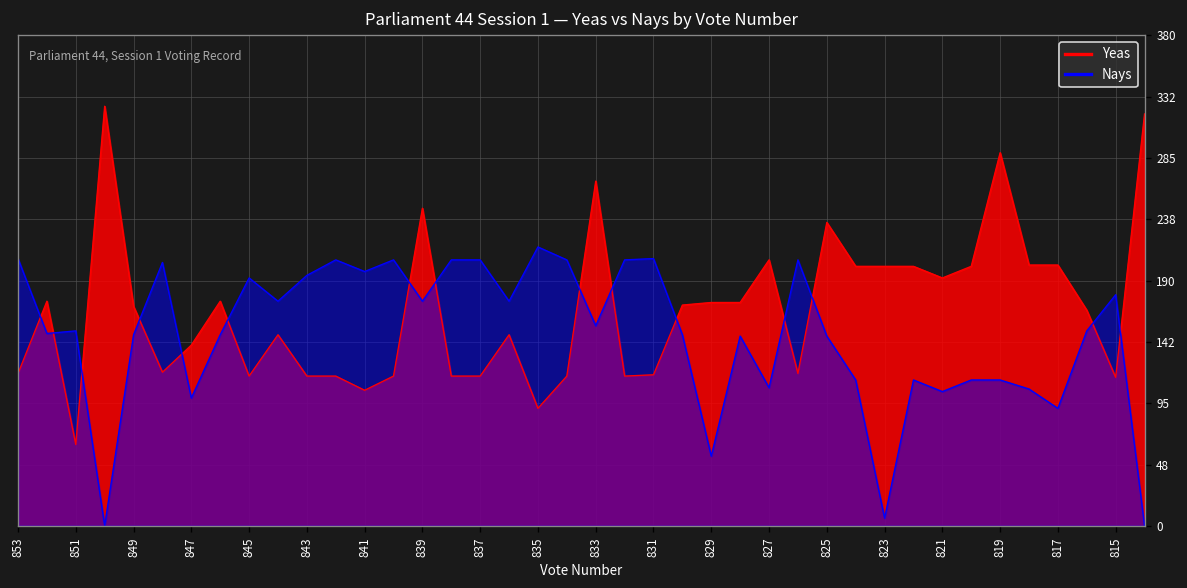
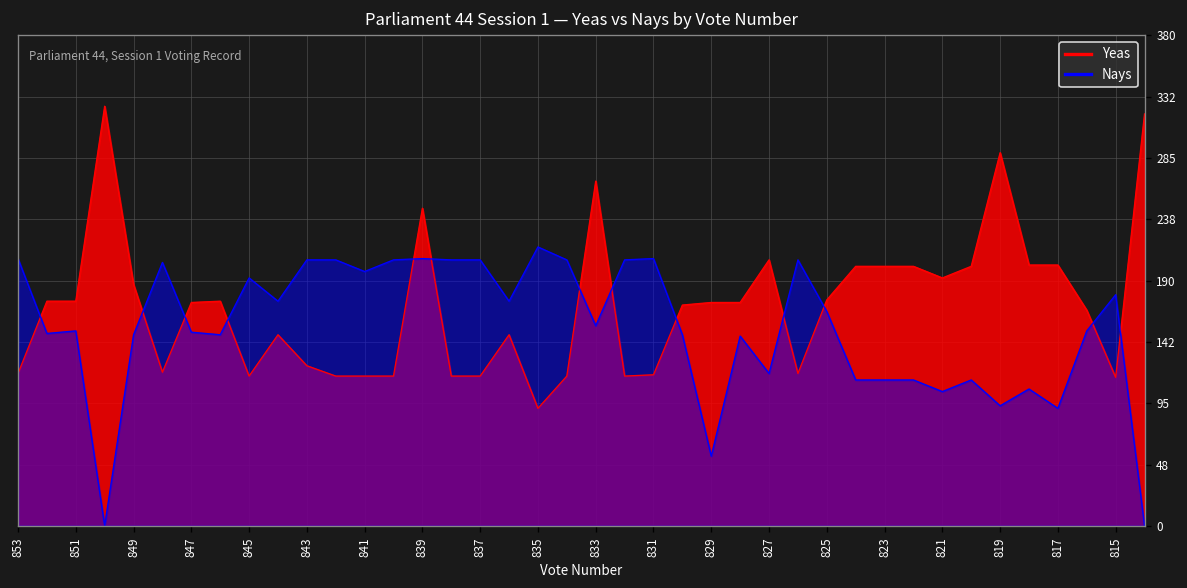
  {
    "Yeas": {
      "853": 118,
-     "851": 63,
-     "849": 170,
-     "847": 140,
+     "851": 174,
+     "849": 187,
+     "847": 173,
      "845": 116,
-     "843": 116,
-     "841": 105,
+     "843": 124,
+     "841": 116,
      "839": 246,
      "837": 116,
      "835": 91,
      "833": 267,
      "831": 117,
      "829": 173,
      "827": 206,
-     "825": 235,
+     "825": 175,
      "823": 201,
      "821": 192,
      "819": 289,
      "817": 202,
      "815": 115
    },
    "Nays": {
      "853": 207,
      "851": 151,
      "849": 148,
-     "847": 99,
+     "847": 150,
      "845": 192,
-     "843": 194,
+     "843": 206,
      "841": 197,
-     "839": 174,
+     "839": 207,
      "837": 206,
      "835": 216,
      "833": 155,
      "831": 207,
      "829": 54,
-     "827": 107,
-     "825": 147,
-     "823": 6,
+     "827": 118,
+     "825": 166,
+     "823": 113,
      "821": 104,
-     "819": 113,
+     "819": 93,
      "817": 91,
      "815": 179
    }
  }
